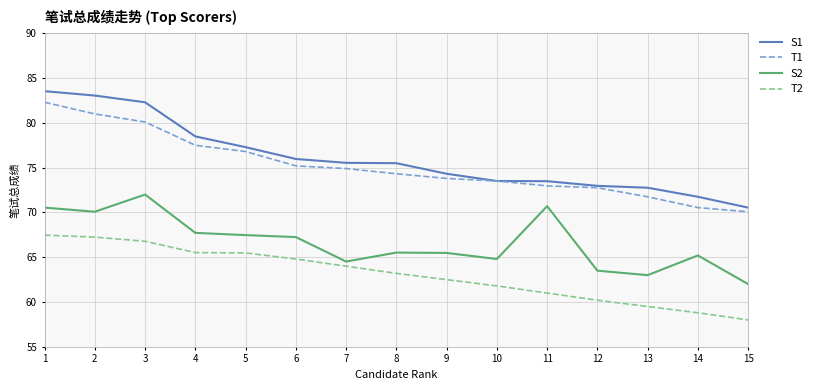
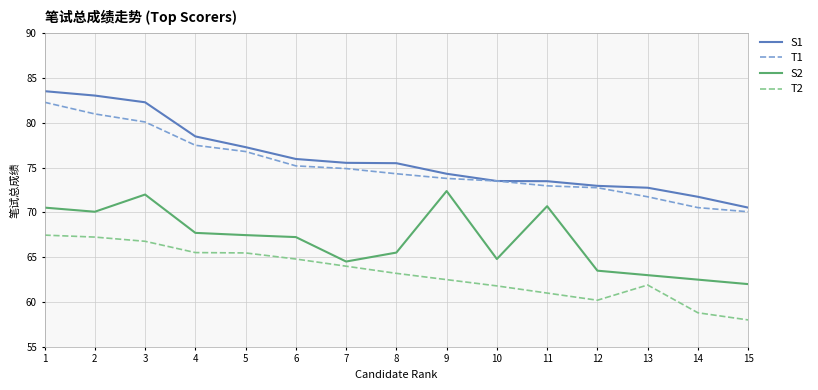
  {
    "S2": {
      "1": 71,
      "2": 70,
      "3": 72,
      "4": 68,
      "5": 67,
      "6": 67,
      "7": 65,
      "8": 66,
-     "9": 65,
+     "9": 72,
      "10": 65,
      "11": 71,
      "12": 64,
      "13": 63,
-     "14": 65,
+     "14": 63,
      "15": 62
    },
    "T2": {
      "1": 67,
      "2": 67,
      "3": 67,
      "4": 66,
      "5": 65,
      "6": 65,
      "7": 64,
      "8": 63,
      "9": 63,
      "10": 62,
      "11": 61,
      "12": 60,
-     "13": 60,
+     "13": 62,
      "14": 59,
      "15": 58
    }
  }
